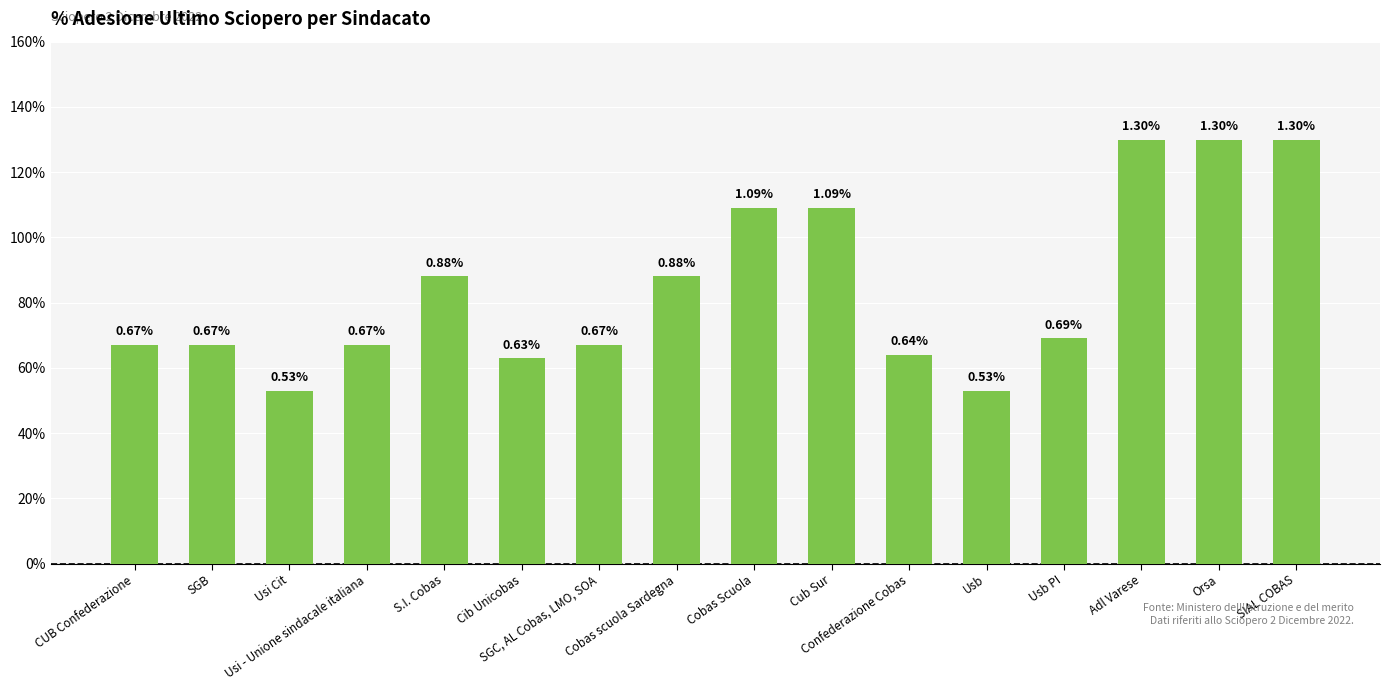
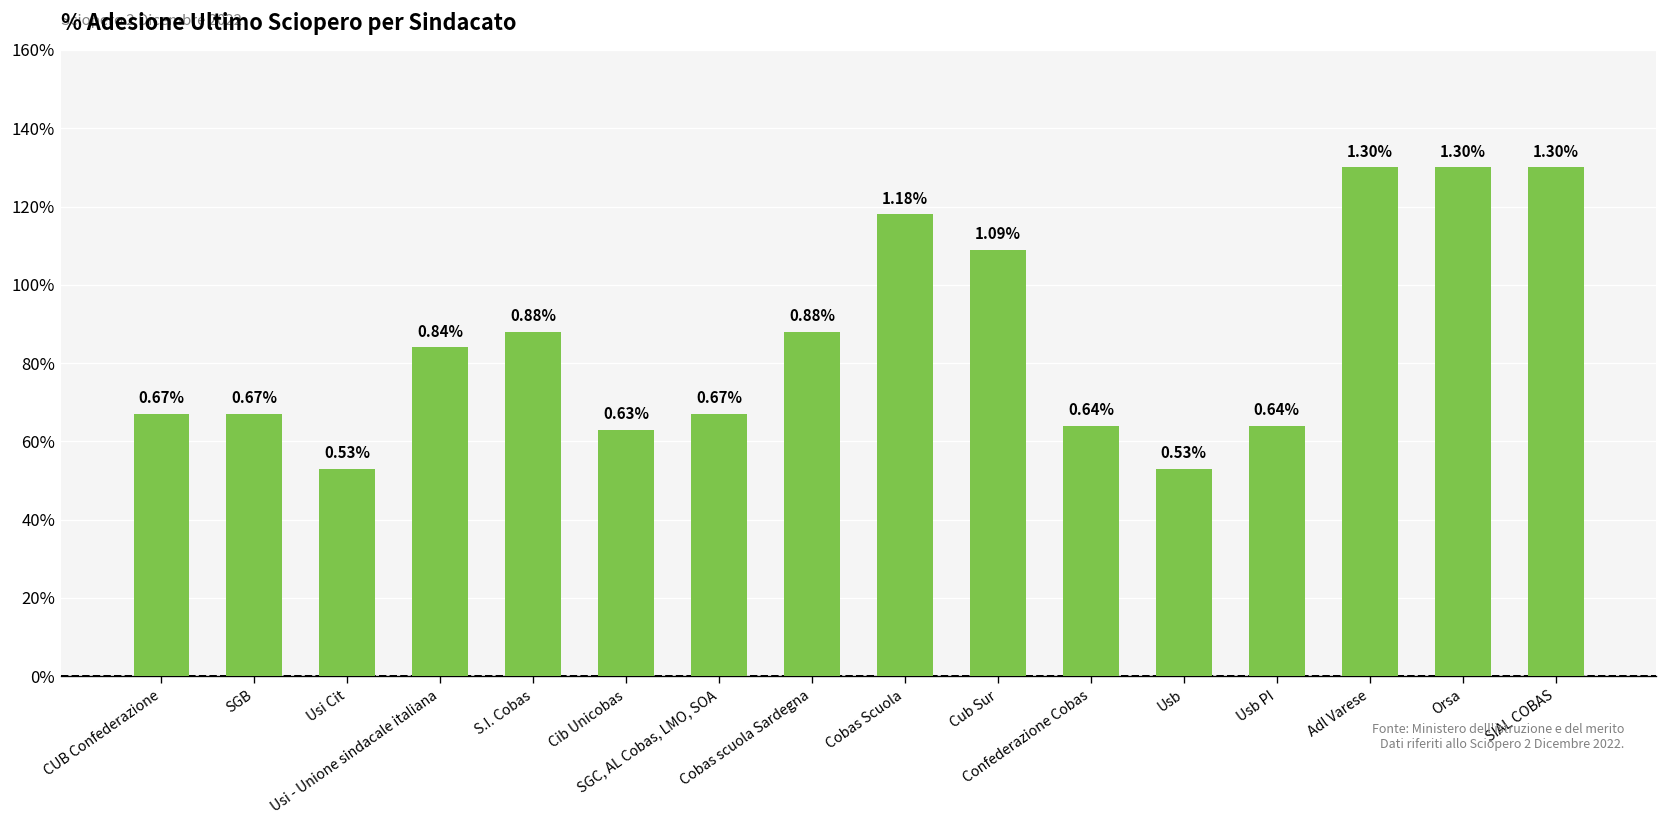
  {
    "CUB Confederazione": "0.67%",
    "SGB": "0.67%",
    "Usi Cit": "0.53%",
-   "Usi - Unione sindacale italiana": "0.67%",
+   "Usi - Unione sindacale italiana": "0.84%",
    "S.I. Cobas": "0.88%",
    "Cib Unicobas": "0.63%",
    "SGC, AL Cobas, LMO, SOA": "0.67%",
    "Cobas scuola Sardegna": "0.88%",
-   "Cobas Scuola": "1.09%",
+   "Cobas Scuola": "1.18%",
    "Cub Sur": "1.09%",
    "Confederazione Cobas": "0.64%",
    "Usb": "0.53%",
-   "Usb PI": "0.69%",
+   "Usb PI": "0.64%",
    "Adl Varese": "1.30%",
    "Orsa": "1.30%",
    "SIAL COBAS": "1.30%"
  }
